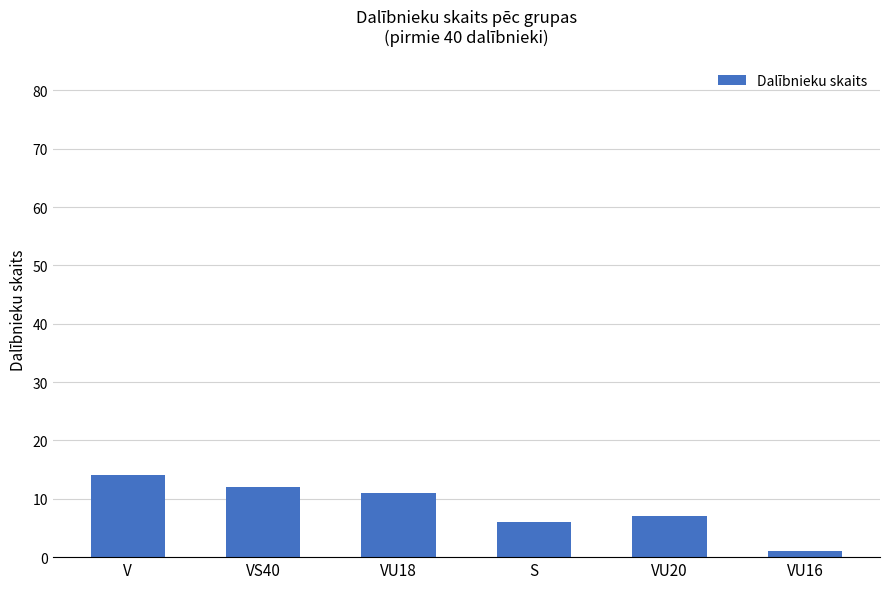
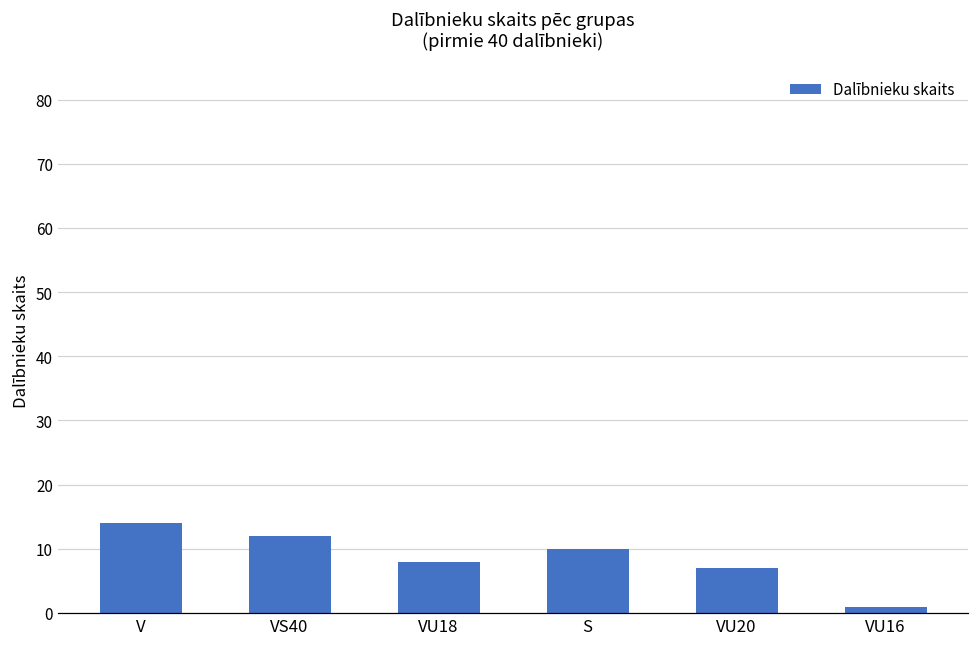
  {
    "V": 14,
    "VS40": 12,
-   "VU18": 11,
-   "S": 6,
+   "VU18": 8,
+   "S": 10,
    "VU20": 7,
    "VU16": 1
  }
